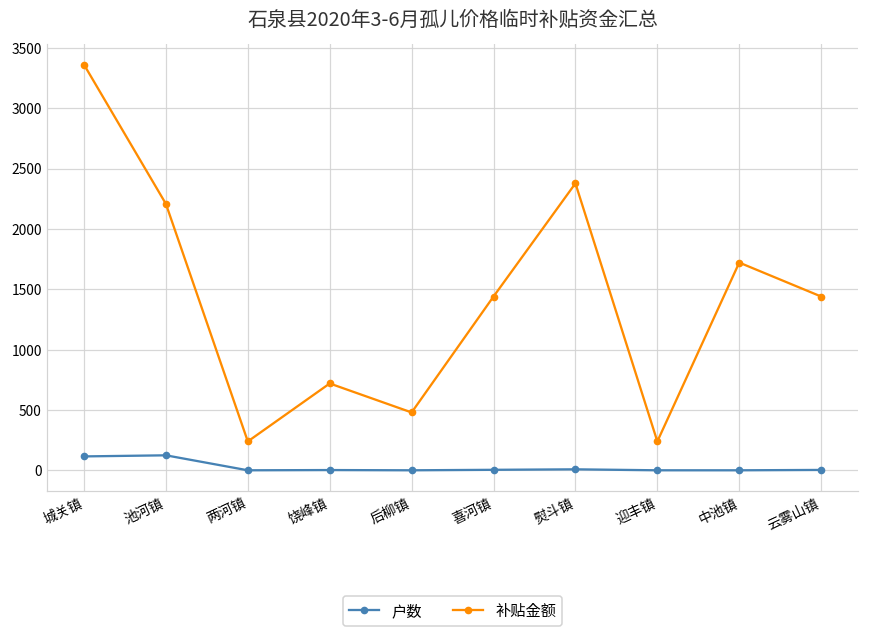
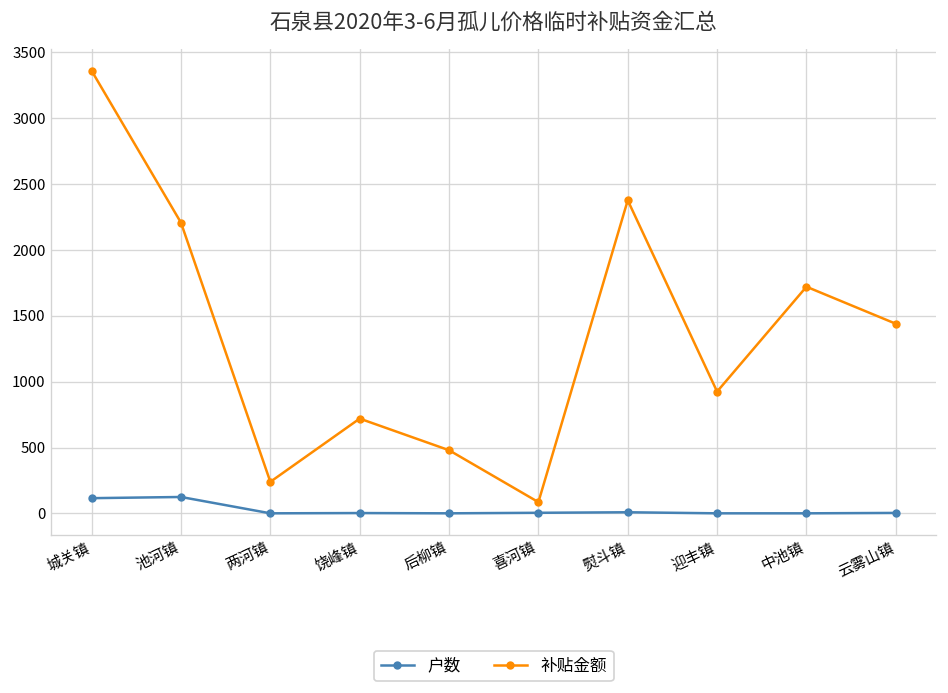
  {
    "户数": {
      "城关镇": 120,
      "池河镇": 130,
      "两河镇": 0,
      "饶峰镇": 0,
      "后柳镇": 0,
      "喜河镇": 10,
      "熨斗镇": 10,
      "迎丰镇": 0,
      "中池镇": 0,
      "云雾山镇": 0
    },
    "补贴金额": {
      "城关镇": 3360,
      "池河镇": 2210,
      "两河镇": 240,
      "饶峰镇": 720,
      "后柳镇": 480,
-     "喜河镇": 1440,
+     "喜河镇": 90,
      "熨斗镇": 2380,
-     "迎丰镇": 240,
+     "迎丰镇": 930,
      "中池镇": 1720,
      "云雾山镇": 1440
    }
  }
